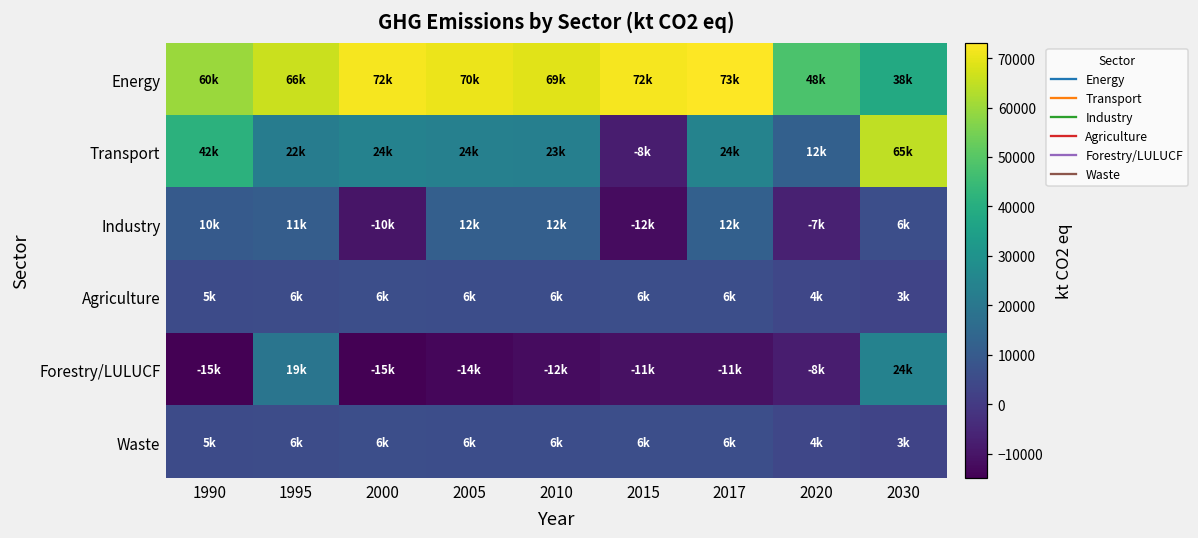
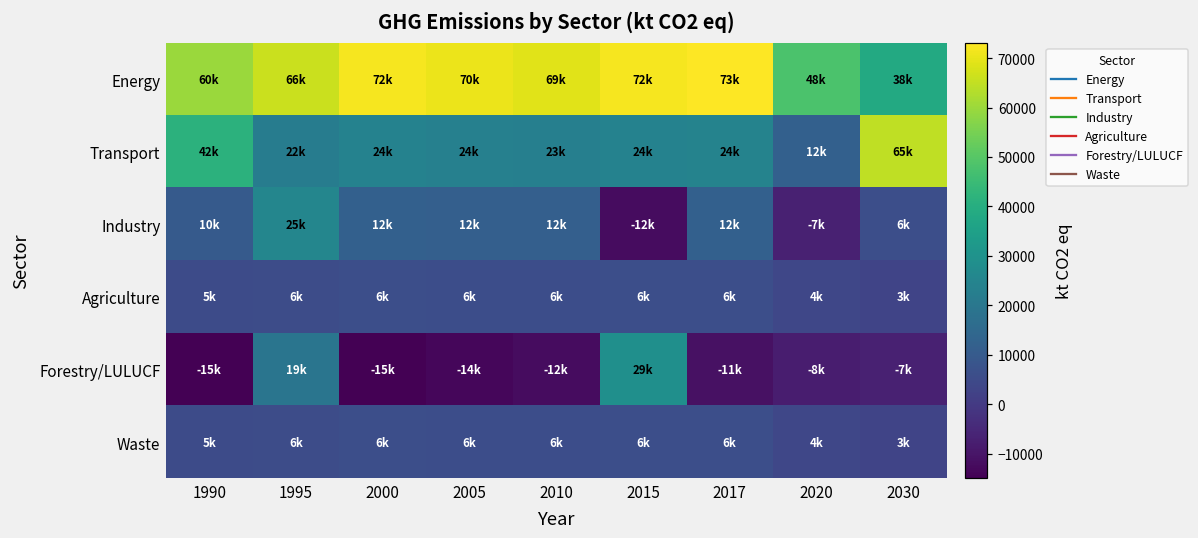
  {
    "Energy": {
      "1990": "60k",
      "1995": "66k",
      "2000": "72k",
      "2005": "70k",
      "2010": "69k",
      "2015": "72k",
      "2017": "73k",
      "2020": "48k",
      "2030": "38k"
    },
    "Transport": {
      "1990": "42k",
      "1995": "22k",
      "2000": "24k",
      "2005": "24k",
      "2010": "23k",
-     "2015": "-8k",
+     "2015": "24k",
      "2017": "24k",
      "2020": "12k",
      "2030": "65k"
    },
    "Industry": {
      "1990": "10k",
-     "1995": "11k",
-     "2000": "-10k",
+     "1995": "25k",
+     "2000": "12k",
      "2005": "12k",
      "2010": "12k",
      "2015": "-12k",
      "2017": "12k",
      "2020": "-7k",
      "2030": "6k"
    },
    "Agriculture": {
      "1990": "5k",
      "1995": "6k",
      "2000": "6k",
      "2005": "6k",
      "2010": "6k",
      "2015": "6k",
      "2017": "6k",
      "2020": "4k",
      "2030": "3k"
    },
    "Forestry/LULUCF": {
      "1990": "-15k",
      "1995": "19k",
      "2000": "-15k",
      "2005": "-14k",
      "2010": "-12k",
-     "2015": "-11k",
+     "2015": "29k",
      "2017": "-11k",
      "2020": "-8k",
-     "2030": "24k"
+     "2030": "-7k"
    },
    "Waste": {
      "1990": "5k",
      "1995": "6k",
      "2000": "6k",
      "2005": "6k",
      "2010": "6k",
      "2015": "6k",
      "2017": "6k",
      "2020": "4k",
      "2030": "3k"
    }
  }
